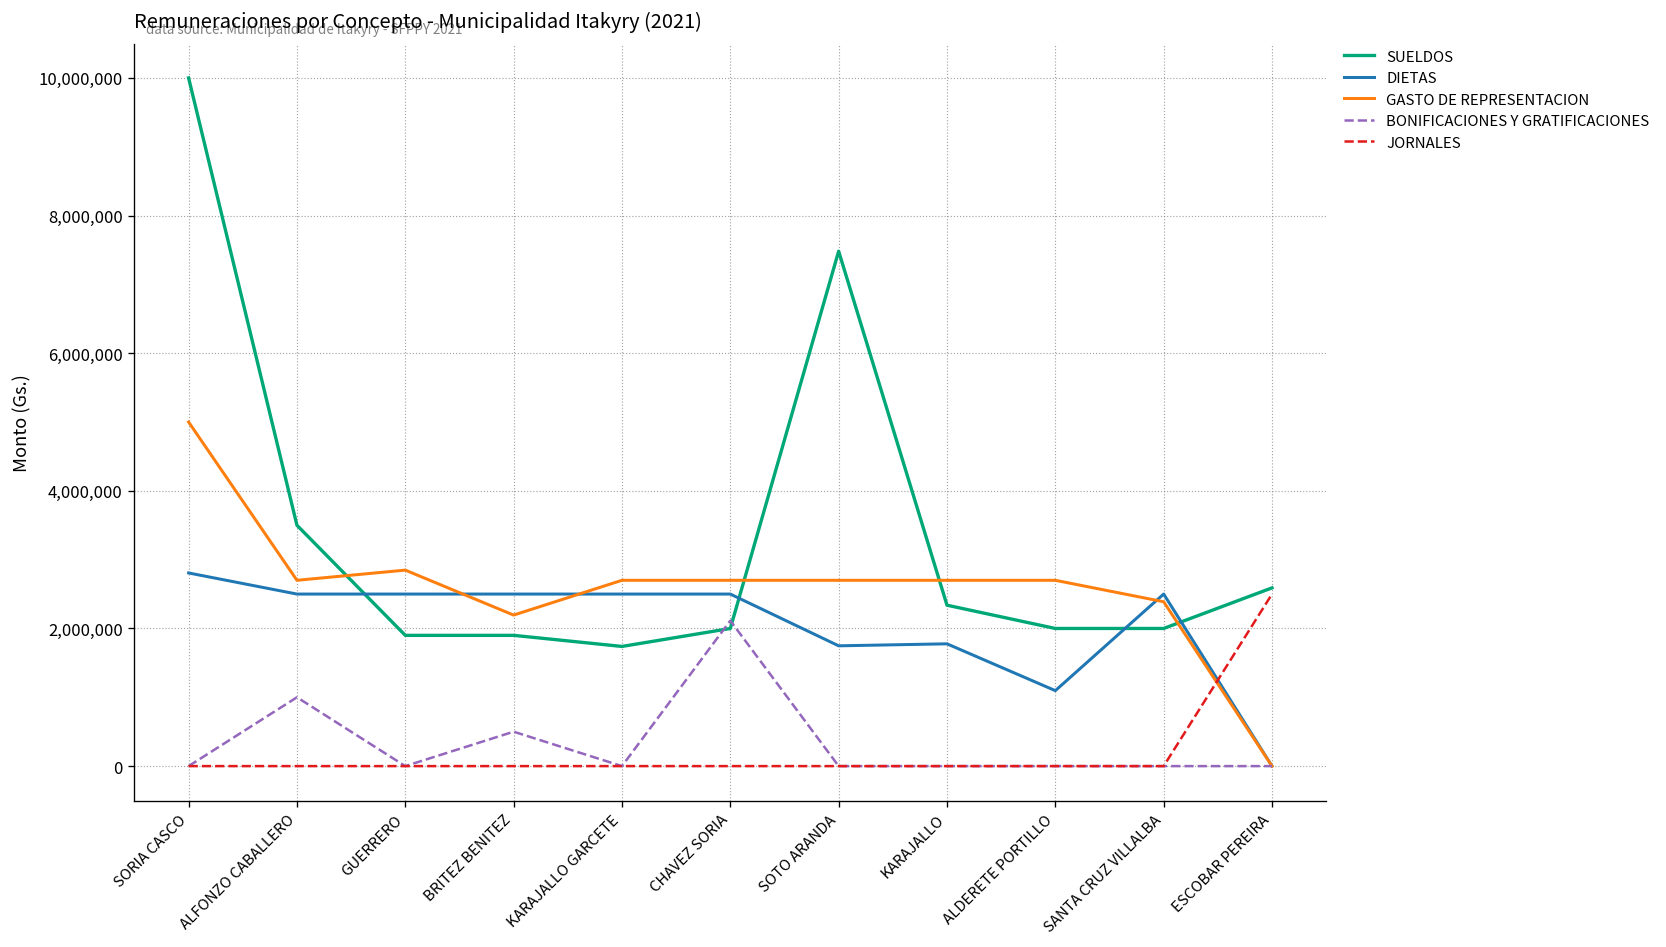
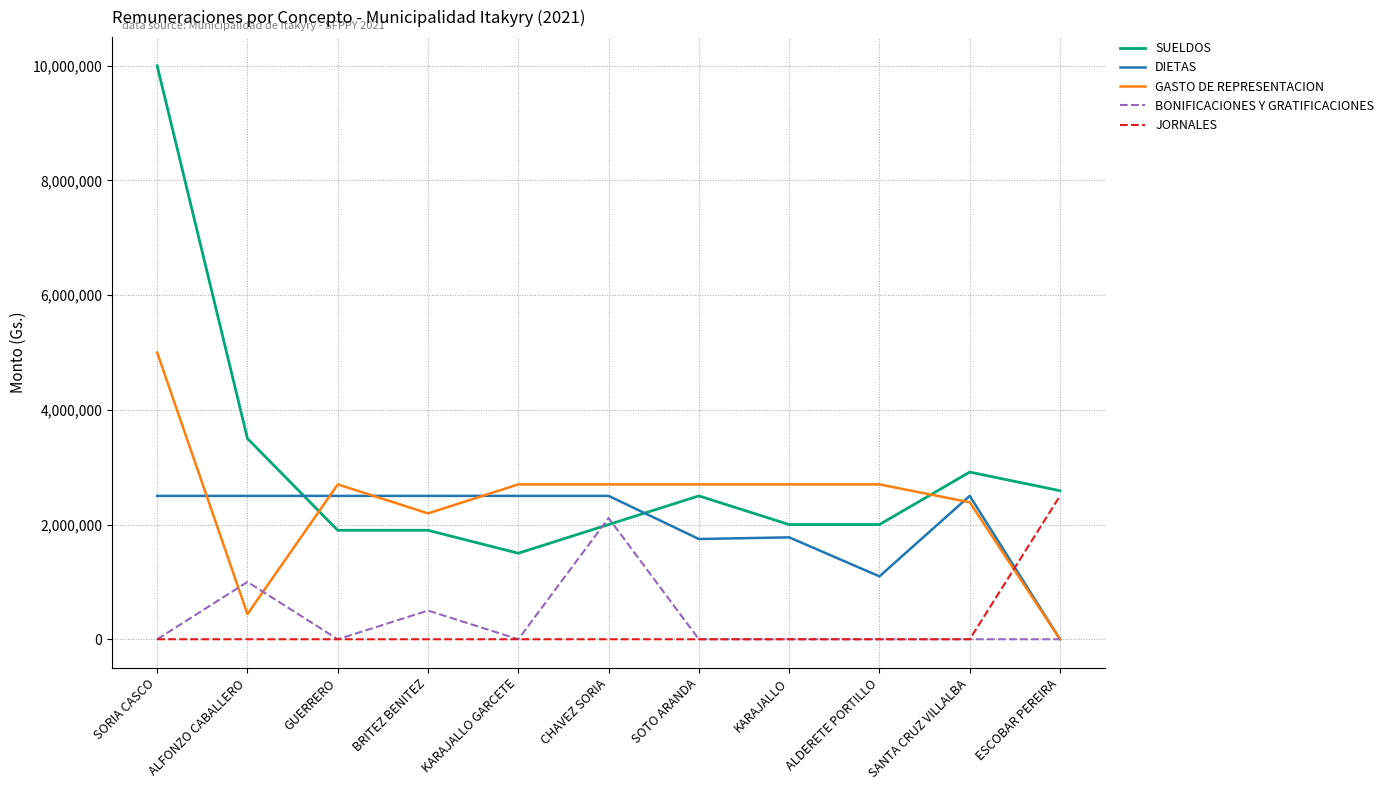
  {
    "SUELDOS": {
      "SORIA CASCO": "10,000,000",
      "ALFONZO CABALLERO": "3,500,000",
      "GUERRERO": "1,900,000",
      "BRITEZ BENITEZ": "1,900,000",
-     "KARAJALLO GARCETE": "1,700,000",
+     "KARAJALLO GARCETE": "1,500,000",
      "CHAVEZ SORIA": "2,000,000",
-     "SOTO ARANDA": "7,500,000",
-     "KARAJALLO": "2,300,000",
+     "SOTO ARANDA": "2,500,000",
+     "KARAJALLO": "2,000,000",
      "ALDERETE PORTILLO": "2,000,000",
-     "SANTA CRUZ VILLALBA": "2,000,000",
+     "SANTA CRUZ VILLALBA": "2,900,000",
      "ESCOBAR PEREIRA": "2,600,000"
    },
    "DIETAS": {
-     "SORIA CASCO": "2,800,000",
+     "SORIA CASCO": "2,500,000",
      "ALFONZO CABALLERO": "2,500,000",
      "GUERRERO": "2,500,000",
      "BRITEZ BENITEZ": "2,500,000",
      "KARAJALLO GARCETE": "2,500,000",
      "CHAVEZ SORIA": "2,500,000",
      "SOTO ARANDA": "1,700,000",
      "KARAJALLO": "1,800,000",
      "ALDERETE PORTILLO": "1,100,000",
      "SANTA CRUZ VILLALBA": "2,500,000"
    },
    "GASTO DE REPRESENTACION": {
      "SORIA CASCO": "5,000,000",
-     "ALFONZO CABALLERO": "2,700,000",
-     "GUERRERO": "2,800,000",
+     "ALFONZO CABALLERO": "400,000",
+     "GUERRERO": "2,700,000",
      "BRITEZ BENITEZ": "2,200,000",
      "KARAJALLO GARCETE": "2,700,000",
      "CHAVEZ SORIA": "2,700,000",
      "SOTO ARANDA": "2,700,000",
      "KARAJALLO": "2,700,000",
      "ALDERETE PORTILLO": "2,700,000",
      "SANTA CRUZ VILLALBA": "2,400,000"
    },
    "BONIFICACIONES Y GRATIFICACIONES": {
      "ALFONZO CABALLERO": "1,000,000",
      "BRITEZ BENITEZ": "500,000",
      "CHAVEZ SORIA": "2,100,000"
    },
    "JORNALES": {
      "ALFONZO CABALLERO": "0",
      "BRITEZ BENITEZ": "0",
      "CHAVEZ SORIA": "0",
      "ESCOBAR PEREIRA": "2,500,000"
    }
  }
